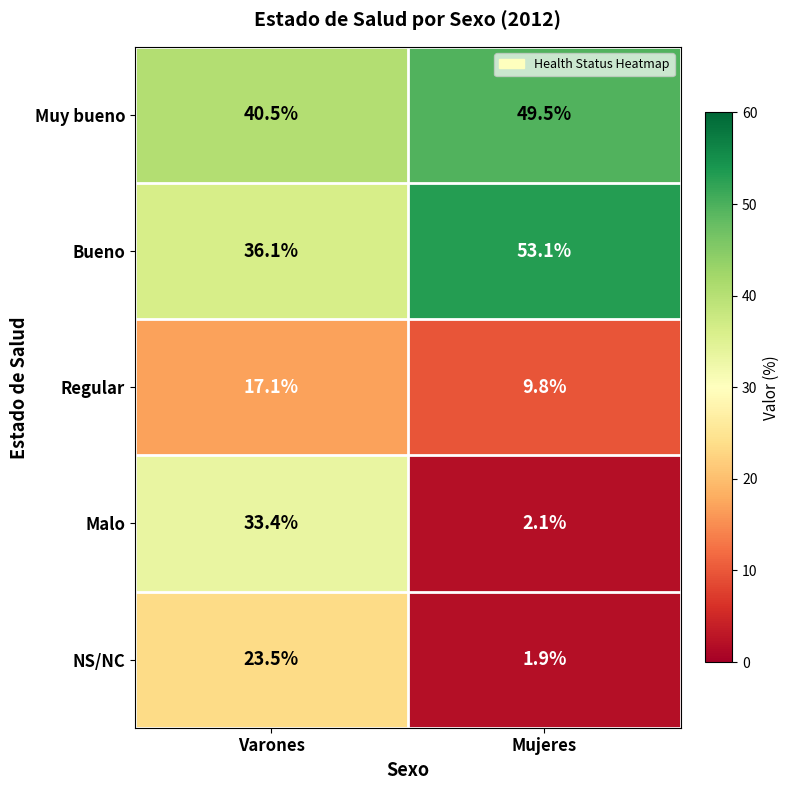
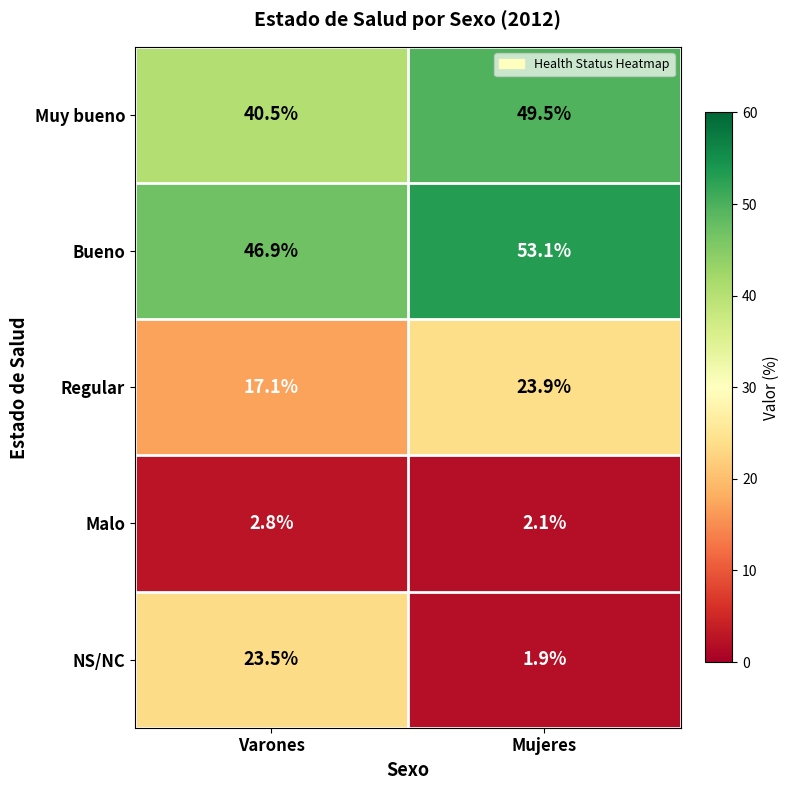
  {
    "Muy bueno": {
      "Varones": "40.5%",
      "Mujeres": "49.5%"
    },
    "Bueno": {
-     "Varones": "36.1%",
+     "Varones": "46.9%",
      "Mujeres": "53.1%"
    },
    "Regular": {
      "Varones": "17.1%",
-     "Mujeres": "9.8%"
+     "Mujeres": "23.9%"
    },
    "Malo": {
-     "Varones": "33.4%",
+     "Varones": "2.8%",
      "Mujeres": "2.1%"
    },
    "NS/NC": {
      "Varones": "23.5%",
      "Mujeres": "1.9%"
    }
  }
